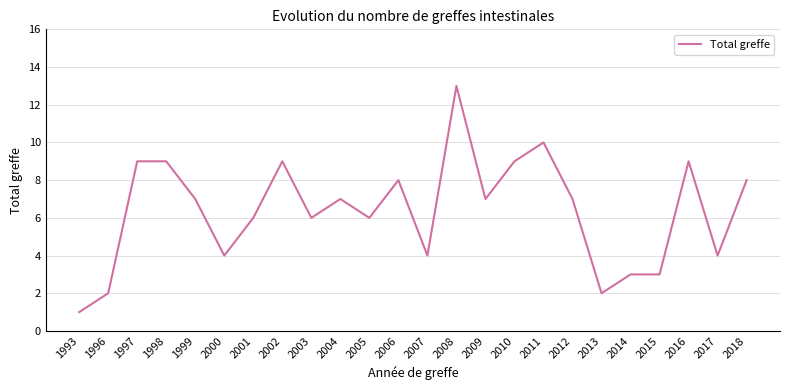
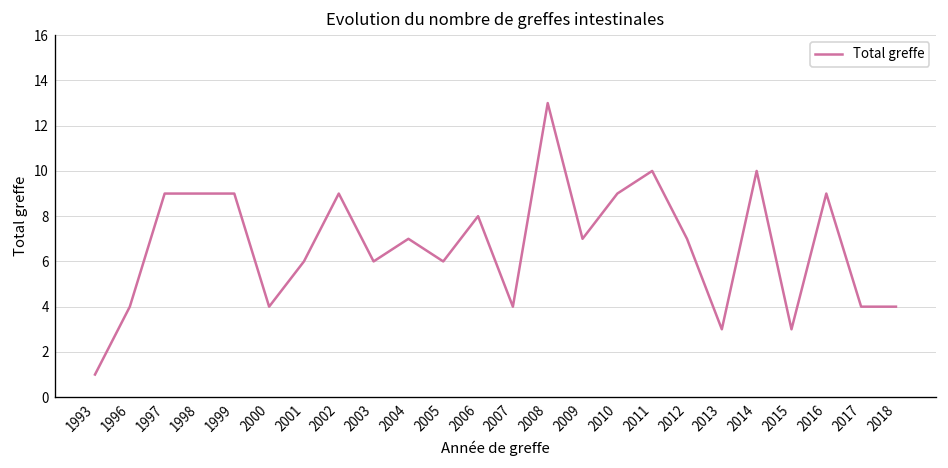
  {
    "1993": 1,
-   "1996": 2,
+   "1996": 4,
    "1997": 9,
    "1998": 9,
-   "1999": 7,
+   "1999": 9,
    "2000": 4,
    "2001": 6,
    "2002": 9,
    "2003": 6,
    "2004": 7,
    "2005": 6,
    "2006": 8,
    "2007": 4,
    "2008": 13,
    "2009": 7,
    "2010": 9,
    "2011": 10,
    "2012": 7,
-   "2013": 2,
-   "2014": 3,
+   "2013": 3,
+   "2014": 10,
    "2015": 3,
    "2016": 9,
    "2017": 4,
-   "2018": 8
+   "2018": 4
  }
